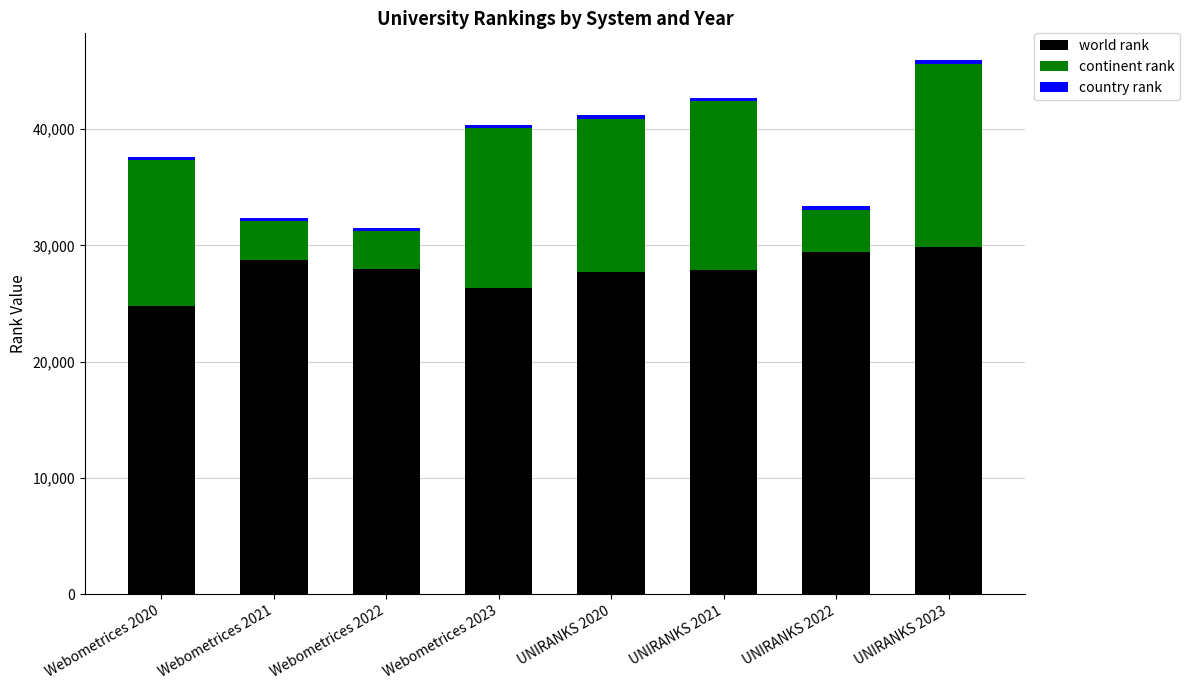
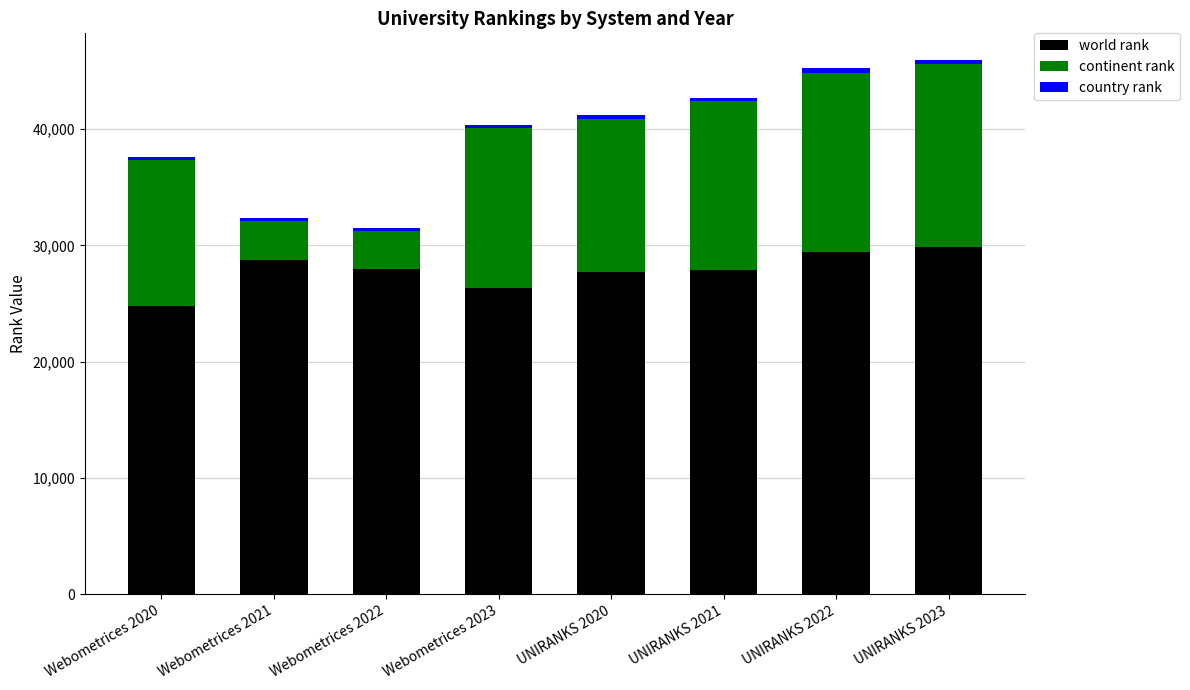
  {
    "world rank": {
      "Webometrices 2020": "24,800",
      "Webometrices 2021": "28,800",
      "Webometrices 2022": "28,000",
      "Webometrices 2023": "26,400",
      "UNIRANKS 2020": "27,700",
      "UNIRANKS 2021": "27,900",
      "UNIRANKS 2022": "29,500",
      "UNIRANKS 2023": "29,900"
    },
    "continent rank": {
      "Webometrices 2020": "12,500",
      "Webometrices 2021": "3,300",
      "Webometrices 2022": "3,300",
      "Webometrices 2023": "13,700",
      "UNIRANKS 2020": "13,200",
      "UNIRANKS 2021": "14,500",
-     "UNIRANKS 2022": "3,600",
+     "UNIRANKS 2022": "15,400",
      "UNIRANKS 2023": "15,700"
    },
    "country rank": {
      "Webometrices 2020": "300",
      "Webometrices 2021": "200",
      "Webometrices 2022": "200",
      "Webometrices 2023": "300",
      "UNIRANKS 2020": "300",
      "UNIRANKS 2021": "300",
      "UNIRANKS 2022": "400",
      "UNIRANKS 2023": "400"
    }
  }
